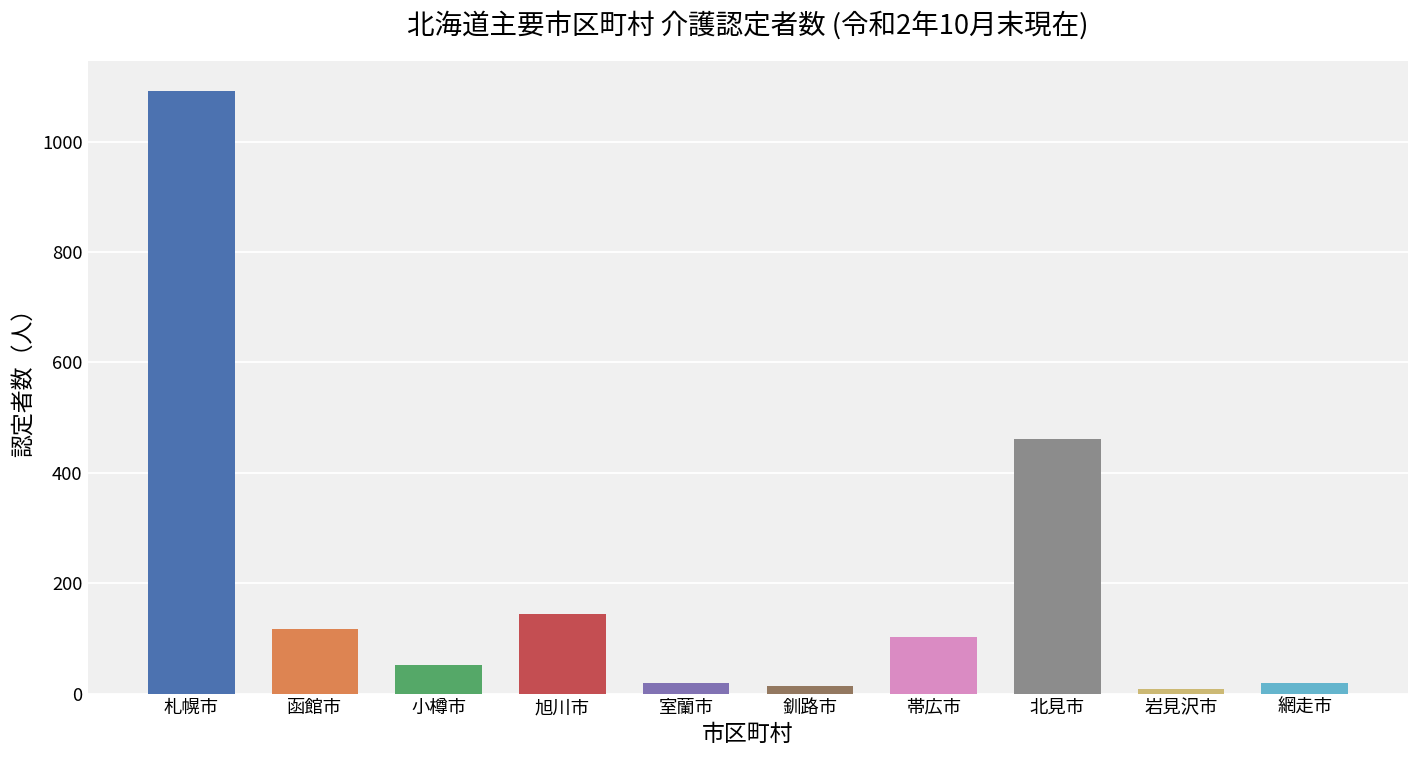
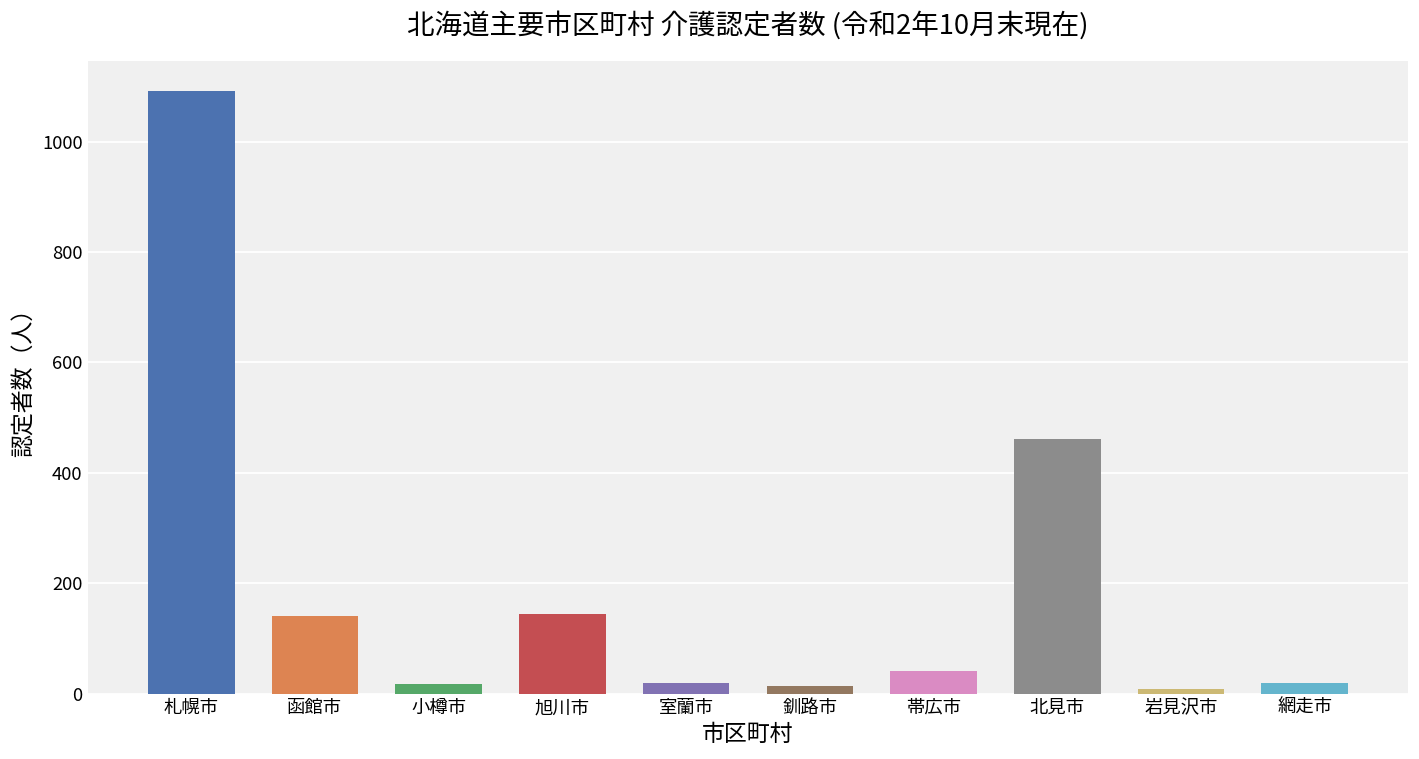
  {
    "札幌市": 1090,
-   "函館市": 120,
-   "小樽市": 50,
+   "函館市": 140,
+   "小樽市": 20,
    "旭川市": 140,
    "室蘭市": 20,
    "釧路市": 10,
-   "帯広市": 100,
+   "帯広市": 40,
    "北見市": 460,
    "岩見沢市": 10,
    "網走市": 20
  }
